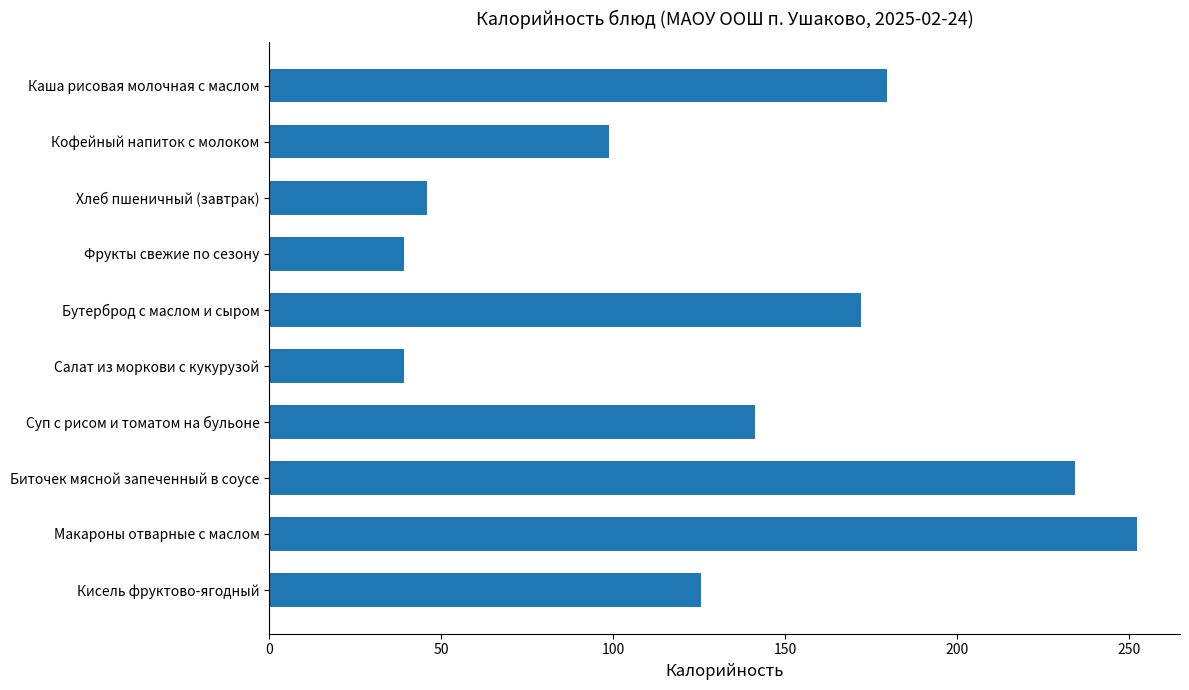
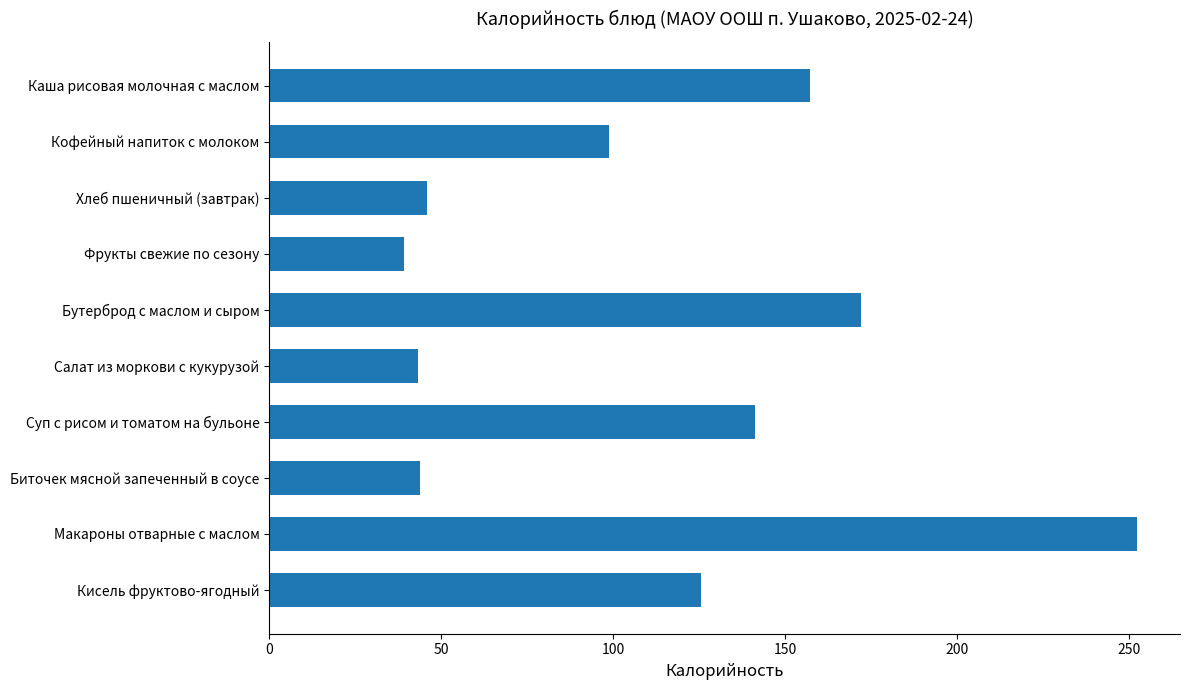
  {
-   "Каша рисовая молочная с маслом": 180,
+   "Каша рисовая молочная с маслом": 157,
    "Кофейный напиток с молоком": 99,
    "Хлеб пшеничный (завтрак)": 46,
    "Фрукты свежие по сезону": 39,
    "Бутерброд с маслом и сыром": 172,
-   "Салат из моркови с кукурузой": 39,
+   "Салат из моркови с кукурузой": 43,
    "Суп с рисом и томатом на бульоне": 141,
-   "Биточек мясной запеченный в соусе": 234,
+   "Биточек мясной запеченный в соусе": 44,
    "Макароны отварные с маслом": 252,
    "Кисель фруктово-ягодный": 126
  }
